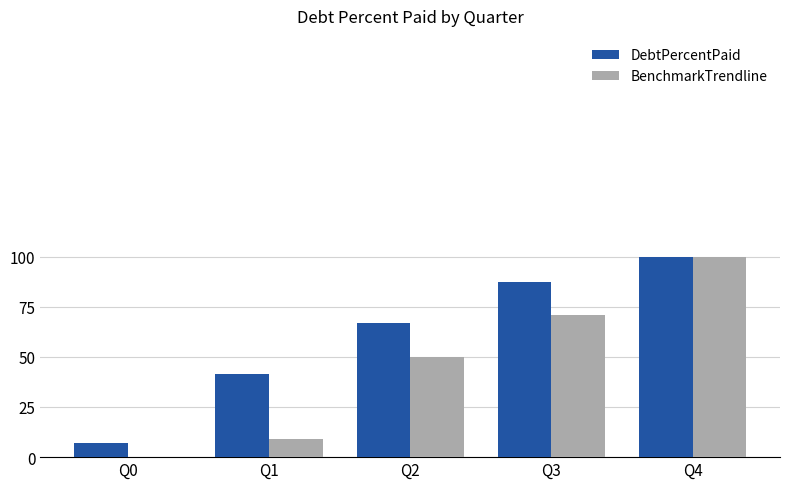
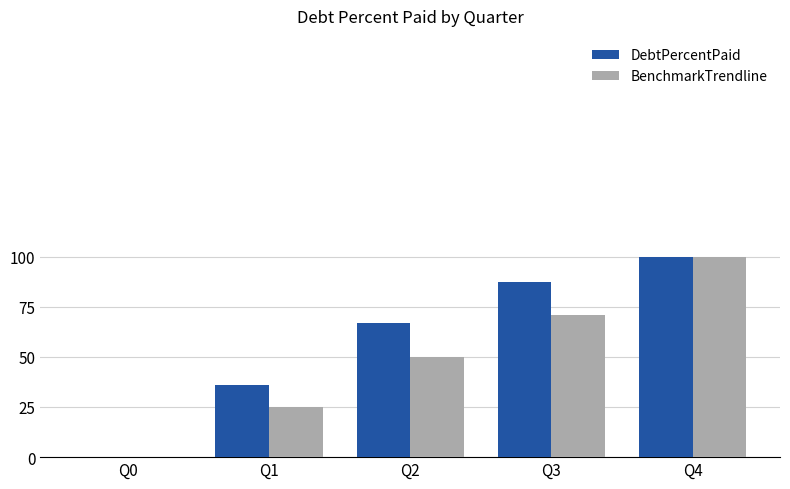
  {
    "DebtPercentPaid": {
-     "Q0": 7,
-     "Q1": 41,
+     "Q0": 0,
+     "Q1": 36,
      "Q2": 67,
      "Q3": 87,
      "Q4": 100
    },
    "BenchmarkTrendline": {
      "Q0": 0,
-     "Q1": 9,
+     "Q1": 25,
      "Q2": 50,
      "Q3": 71,
      "Q4": 100
    }
  }
